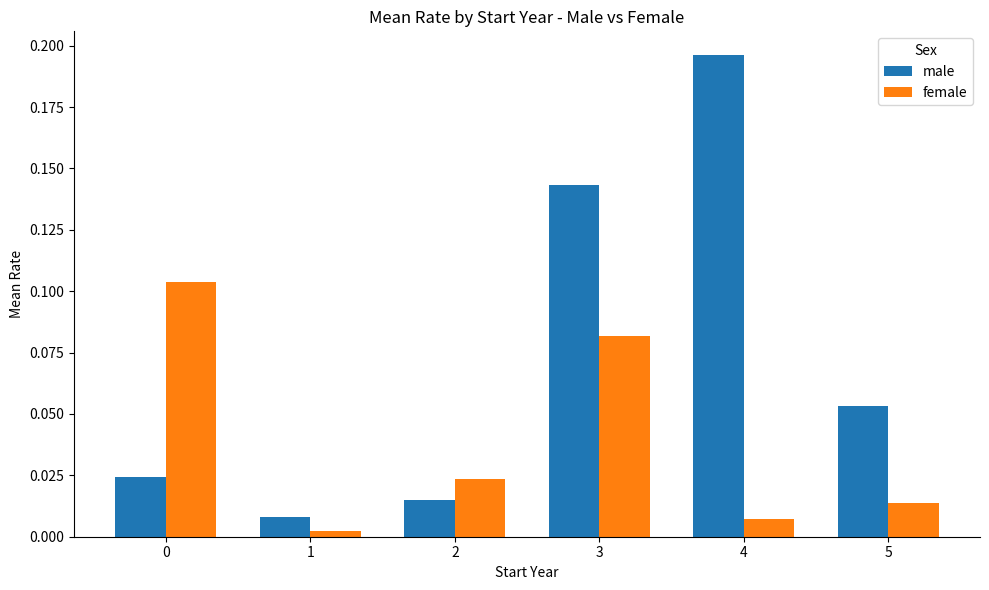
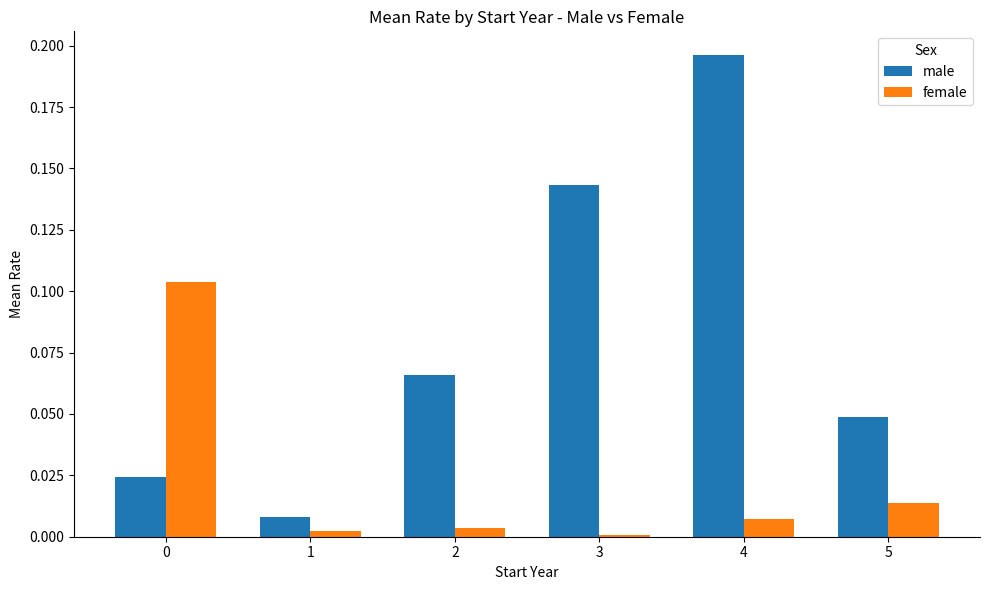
  {
    "male": {
      "0": 0.024,
      "1": 0.008,
-     "2": 0.015,
+     "2": 0.066,
      "3": 0.143,
      "4": 0.196,
-     "5": 0.053
+     "5": 0.049
    },
    "female": {
      "0": 0.104,
      "1": 0.002,
-     "2": 0.024,
-     "3": 0.082,
+     "2": 0.003,
+     "3": 0.001,
      "4": 0.007,
      "5": 0.014
    }
  }
